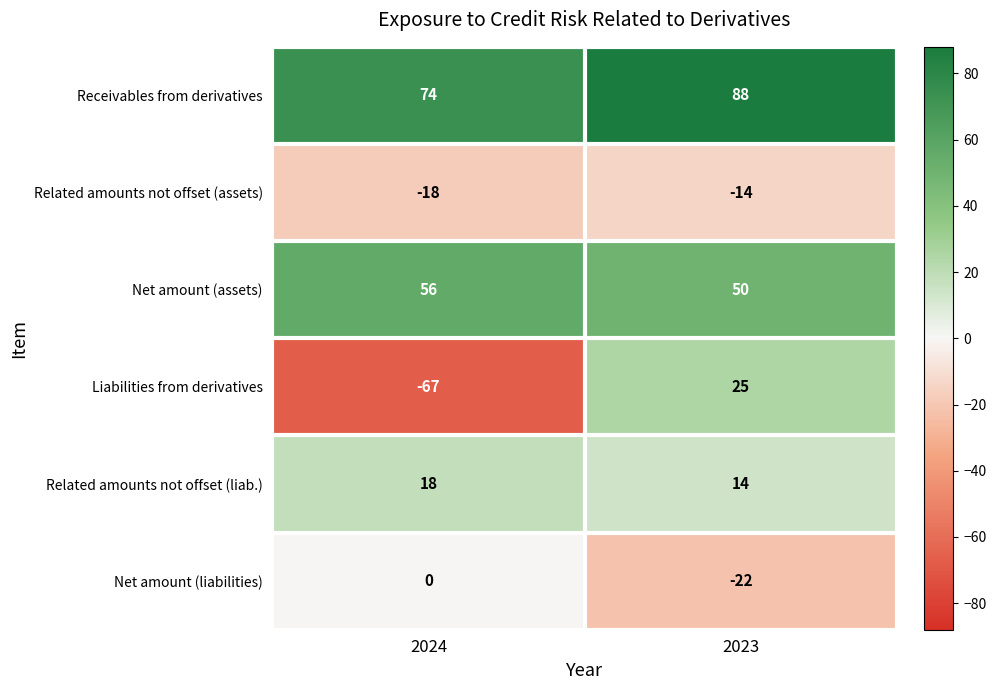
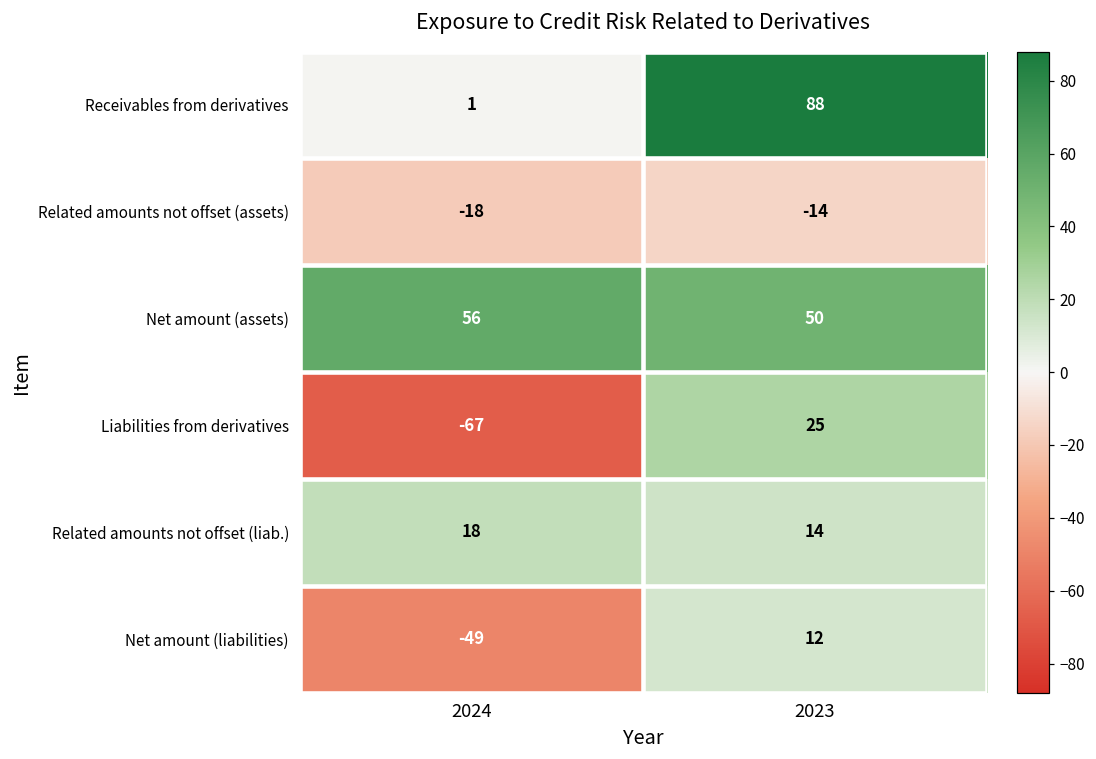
  {
    "Receivables from derivatives": {
-     "2024": 74,
+     "2024": 1,
      "2023": 88
    },
    "Related amounts not offset (assets)": {
      "2024": -18,
      "2023": -14
    },
    "Net amount (assets)": {
      "2024": 56,
      "2023": 50
    },
    "Liabilities from derivatives": {
      "2024": -67,
      "2023": 25
    },
    "Related amounts not offset (liab.)": {
      "2024": 18,
      "2023": 14
    },
    "Net amount (liabilities)": {
-     "2024": 0,
-     "2023": -22
+     "2024": -49,
+     "2023": 12
    }
  }
